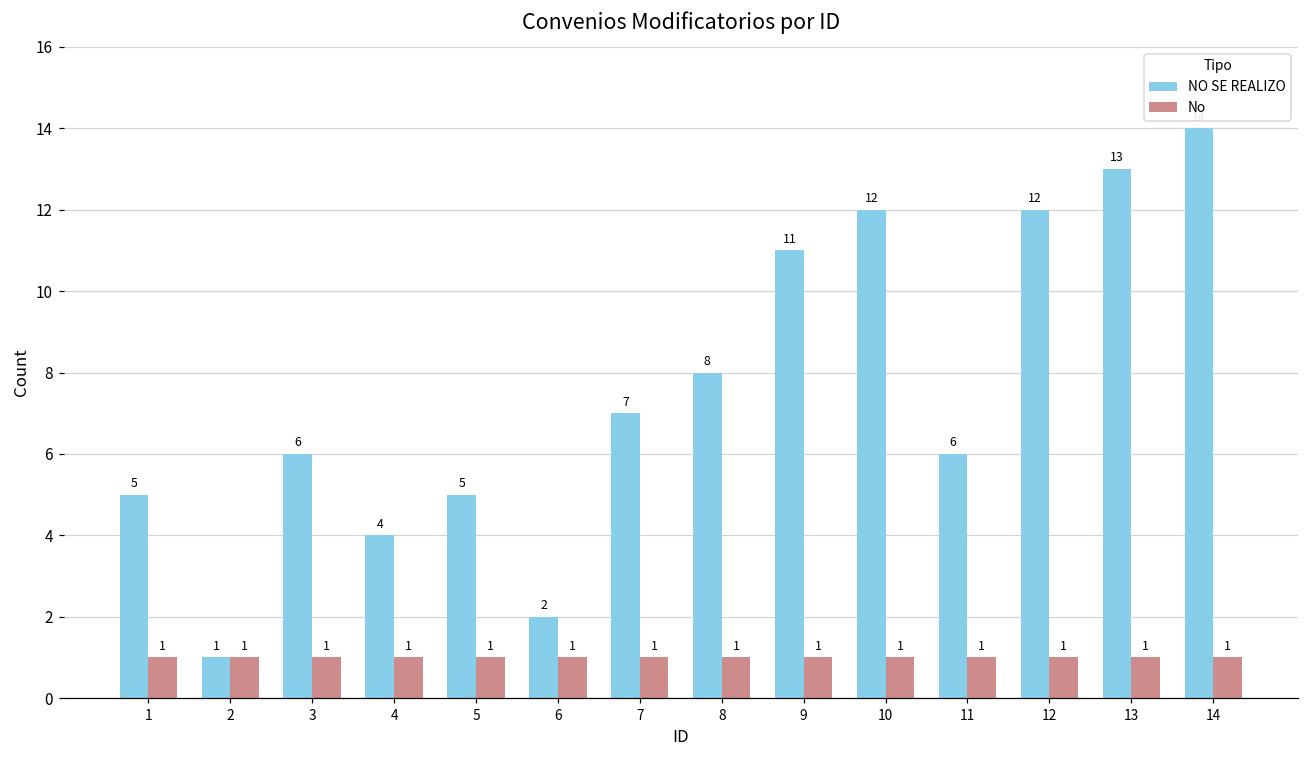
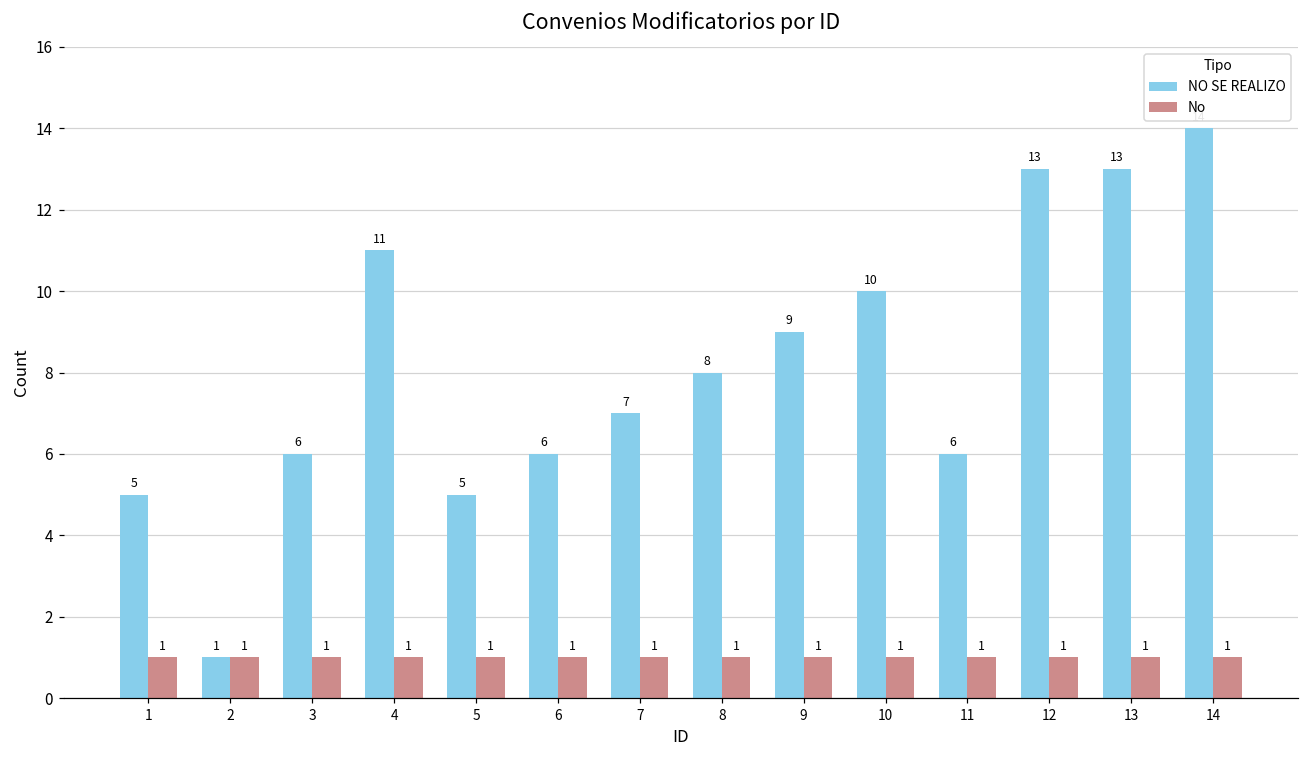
  {
    "NO SE REALIZO": {
      "1": 5,
      "2": 1,
      "3": 6,
-     "4": 4,
+     "4": 11,
      "5": 5,
-     "6": 2,
+     "6": 6,
      "7": 7,
      "8": 8,
-     "9": 11,
-     "10": 12,
+     "9": 9,
+     "10": 10,
      "11": 6,
-     "12": 12,
+     "12": 13,
      "13": 13
    },
    "No": {
      "1": 1,
      "2": 1,
      "3": 1,
      "4": 1,
      "5": 1,
      "6": 1,
      "7": 1,
      "8": 1,
      "9": 1,
      "10": 1,
      "11": 1,
      "12": 1,
      "13": 1,
      "14": 1
    }
  }
